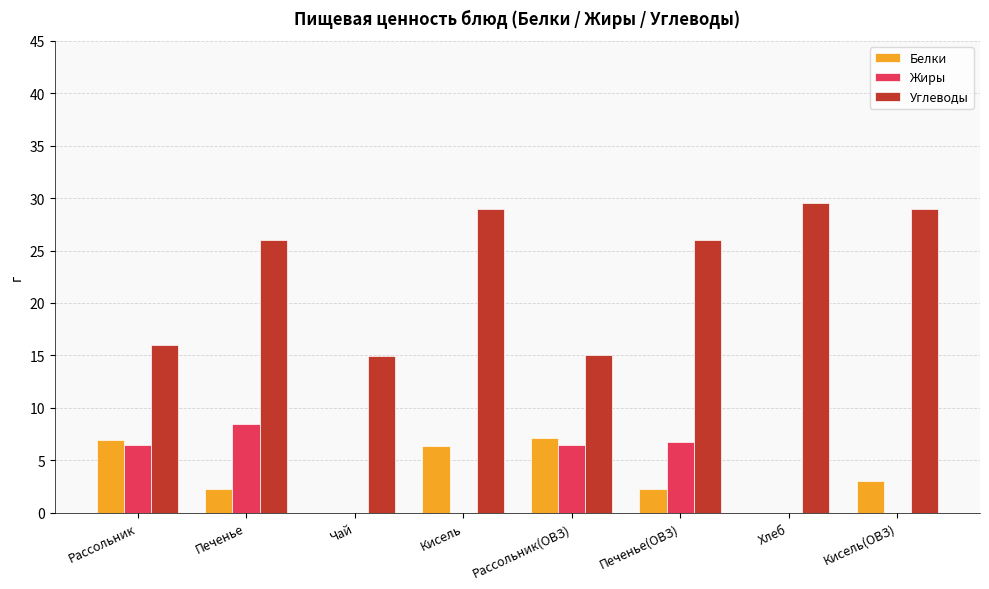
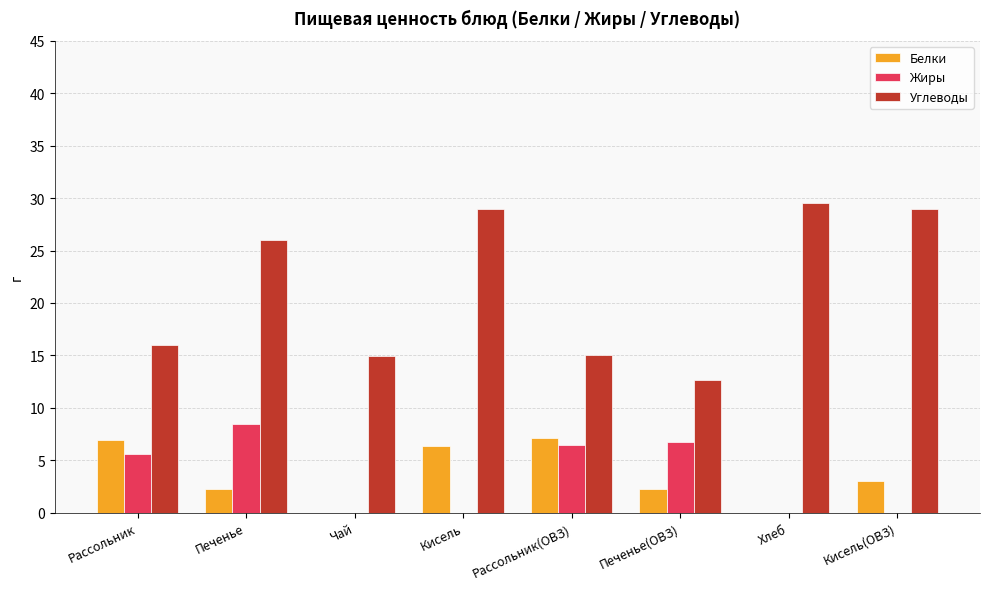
  {
    "Белки": {
      "Рассольник": 6.9,
      "Печенье": 2.3,
      "Чай": 0.0,
      "Кисель": 6.4,
      "Рассольник(ОВЗ)": 7.1,
      "Печенье(ОВЗ)": 2.3,
      "Хлеб": 0.0,
      "Кисель(ОВЗ)": 3.0
    },
    "Жиры": {
-     "Рассольник": 6.5,
+     "Рассольник": 5.6,
      "Печенье": 8.5,
      "Чай": 0.0,
      "Кисель": 0.0,
      "Рассольник(ОВЗ)": 6.5,
      "Печенье(ОВЗ)": 6.7,
      "Хлеб": 0.0,
      "Кисель(ОВЗ)": 0.0
    },
    "Углеводы": {
      "Рассольник": 16.0,
      "Печенье": 26.0,
      "Чай": 15.0,
      "Кисель": 29.0,
      "Рассольник(ОВЗ)": 15.1,
-     "Печенье(ОВЗ)": 26.0,
+     "Печенье(ОВЗ)": 12.7,
      "Хлеб": 29.5,
      "Кисель(ОВЗ)": 29.0
    }
  }
